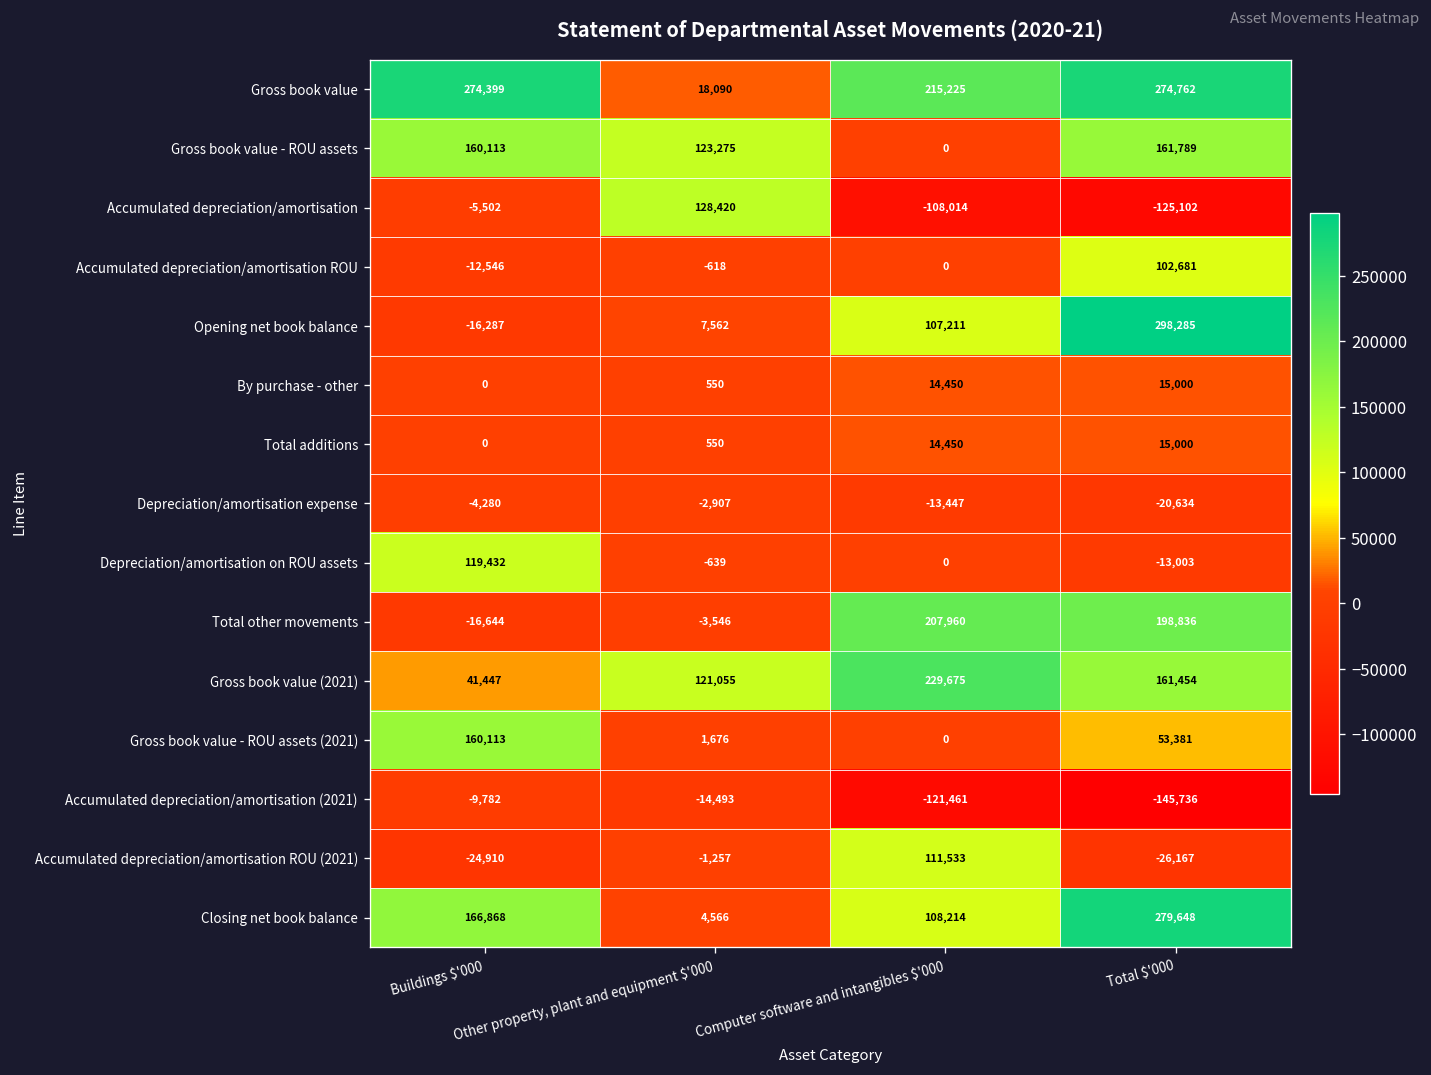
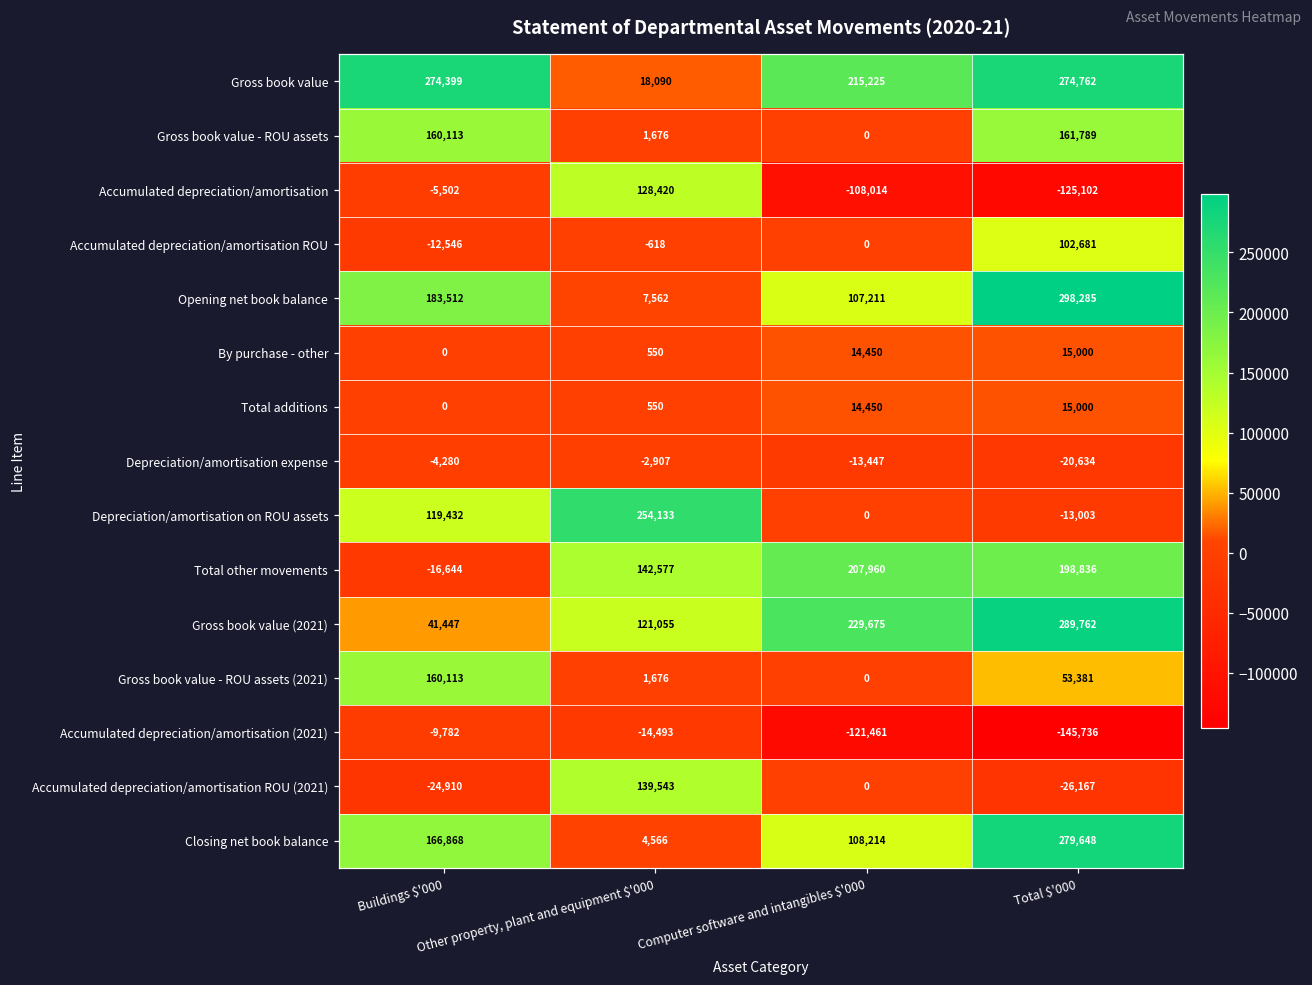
  {
    "Gross book value": {
      "Buildings $'000": "274,399",
      "Other property, plant and equipment $'000": "18,090",
      "Computer software and intangibles $'000": "215,225",
      "Total $'000": "274,762"
    },
    "Gross book value - ROU assets": {
      "Buildings $'000": "160,113",
-     "Other property, plant and equipment $'000": "123,275",
+     "Other property, plant and equipment $'000": "1,676",
      "Computer software and intangibles $'000": "0",
      "Total $'000": "161,789"
    },
    "Accumulated depreciation/amortisation": {
      "Buildings $'000": "-5,502",
      "Other property, plant and equipment $'000": "128,420",
      "Computer software and intangibles $'000": "-108,014",
      "Total $'000": "-125,102"
    },
    "Accumulated depreciation/amortisation ROU": {
      "Buildings $'000": "-12,546",
      "Other property, plant and equipment $'000": "-618",
      "Computer software and intangibles $'000": "0",
      "Total $'000": "102,681"
    },
    "Opening net book balance": {
-     "Buildings $'000": "-16,287",
+     "Buildings $'000": "183,512",
      "Other property, plant and equipment $'000": "7,562",
      "Computer software and intangibles $'000": "107,211",
      "Total $'000": "298,285"
    },
    "By purchase - other": {
      "Buildings $'000": "0",
      "Other property, plant and equipment $'000": "550",
      "Computer software and intangibles $'000": "14,450",
      "Total $'000": "15,000"
    },
    "Total additions": {
      "Buildings $'000": "0",
      "Other property, plant and equipment $'000": "550",
      "Computer software and intangibles $'000": "14,450",
      "Total $'000": "15,000"
    },
    "Depreciation/amortisation expense": {
      "Buildings $'000": "-4,280",
      "Other property, plant and equipment $'000": "-2,907",
      "Computer software and intangibles $'000": "-13,447",
      "Total $'000": "-20,634"
    },
    "Depreciation/amortisation on ROU assets": {
      "Buildings $'000": "119,432",
-     "Other property, plant and equipment $'000": "-639",
+     "Other property, plant and equipment $'000": "254,133",
      "Computer software and intangibles $'000": "0",
      "Total $'000": "-13,003"
    },
    "Total other movements": {
      "Buildings $'000": "-16,644",
-     "Other property, plant and equipment $'000": "-3,546",
+     "Other property, plant and equipment $'000": "142,577",
      "Computer software and intangibles $'000": "207,960",
      "Total $'000": "198,836"
    },
    "Gross book value (2021)": {
      "Buildings $'000": "41,447",
      "Other property, plant and equipment $'000": "121,055",
      "Computer software and intangibles $'000": "229,675",
-     "Total $'000": "161,454"
+     "Total $'000": "289,762"
    },
    "Gross book value - ROU assets (2021)": {
      "Buildings $'000": "160,113",
      "Other property, plant and equipment $'000": "1,676",
      "Computer software and intangibles $'000": "0",
      "Total $'000": "53,381"
    },
    "Accumulated depreciation/amortisation (2021)": {
      "Buildings $'000": "-9,782",
      "Other property, plant and equipment $'000": "-14,493",
      "Computer software and intangibles $'000": "-121,461",
      "Total $'000": "-145,736"
    },
    "Accumulated depreciation/amortisation ROU (2021)": {
      "Buildings $'000": "-24,910",
-     "Other property, plant and equipment $'000": "-1,257",
-     "Computer software and intangibles $'000": "111,533",
+     "Other property, plant and equipment $'000": "139,543",
+     "Computer software and intangibles $'000": "0",
      "Total $'000": "-26,167"
    },
    "Closing net book balance": {
      "Buildings $'000": "166,868",
      "Other property, plant and equipment $'000": "4,566",
      "Computer software and intangibles $'000": "108,214",
      "Total $'000": "279,648"
    }
  }
